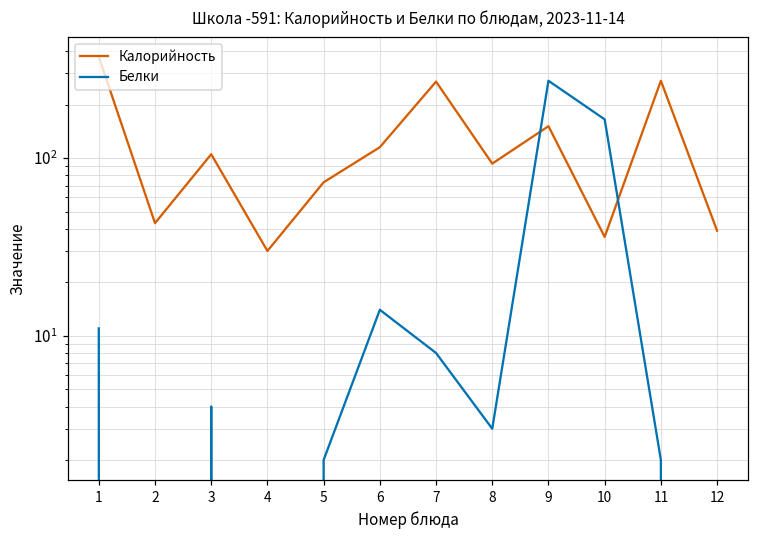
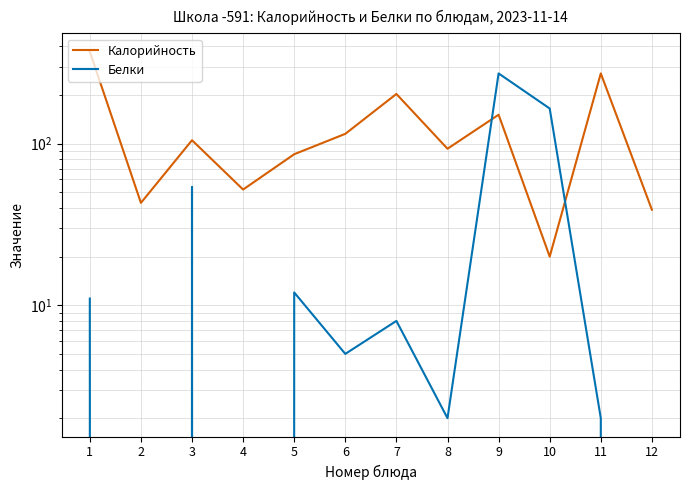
  {
    "Калорийность": {
      "2": 43,
      "3": 110,
-     "4": 30,
-     "5": 70,
+     "4": 52,
+     "5": 90,
      "6": 120,
-     "7": 270,
+     "7": 200,
      "8": 90,
      "9": 150,
-     "10": 36,
+     "10": 20,
      "11": 270,
      "12": 39
    },
    "Белки": {
      "1": 11,
-     "3": 4,
-     "5": 2,
-     "6": 14,
+     "3": 54,
+     "5": 12,
+     "6": 5,
      "7": 8,
-     "8": 3,
+     "8": 2,
      "9": 270,
      "10": 170,
      "11": 2
    }
  }
